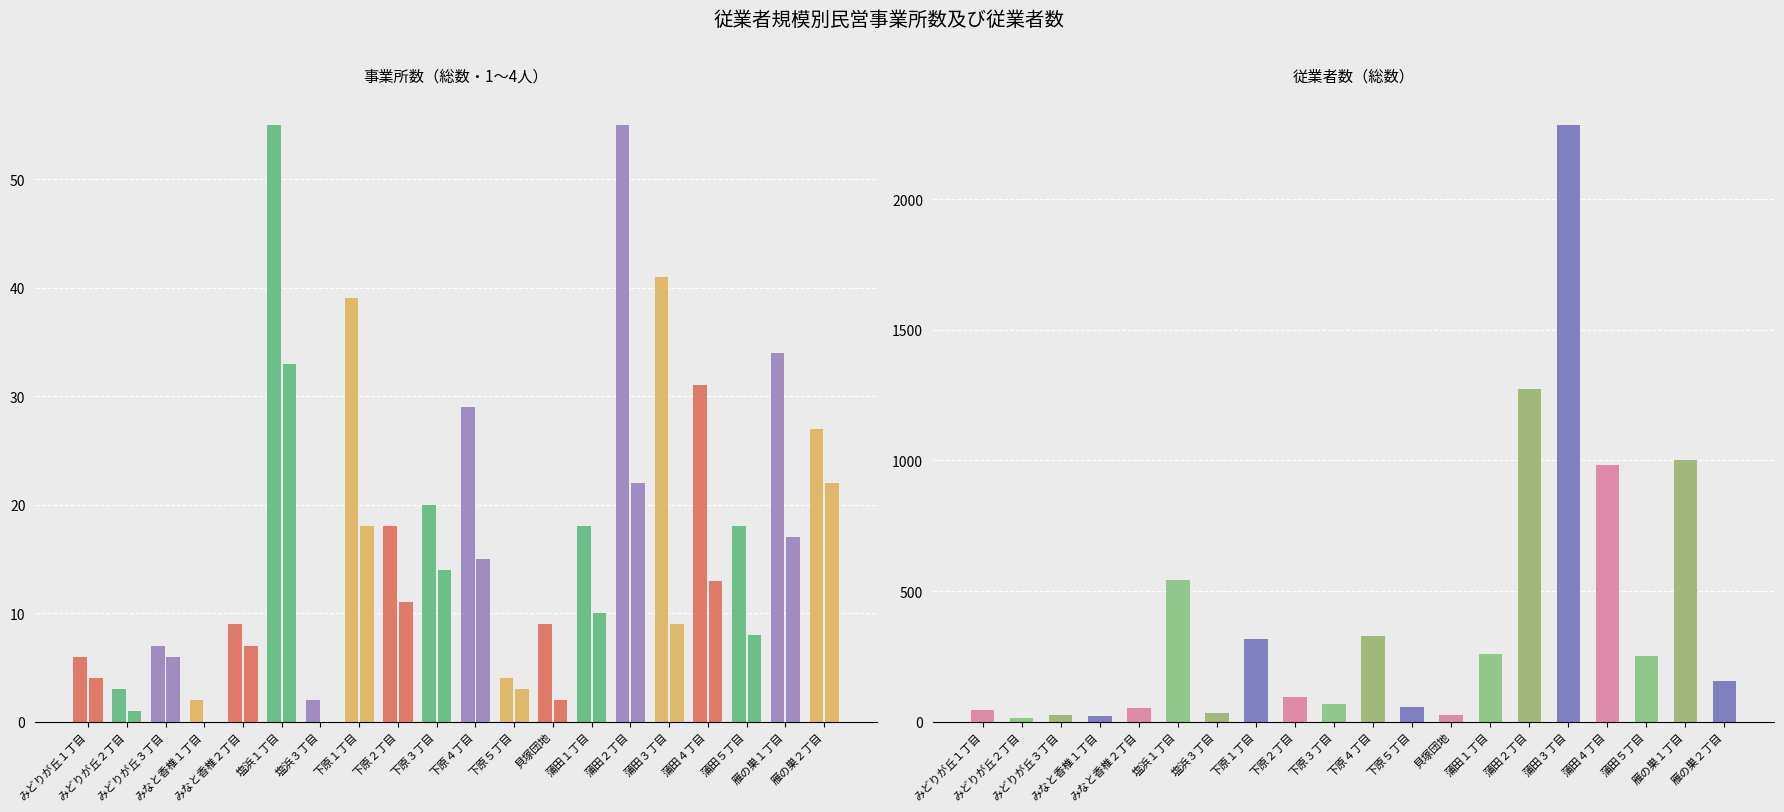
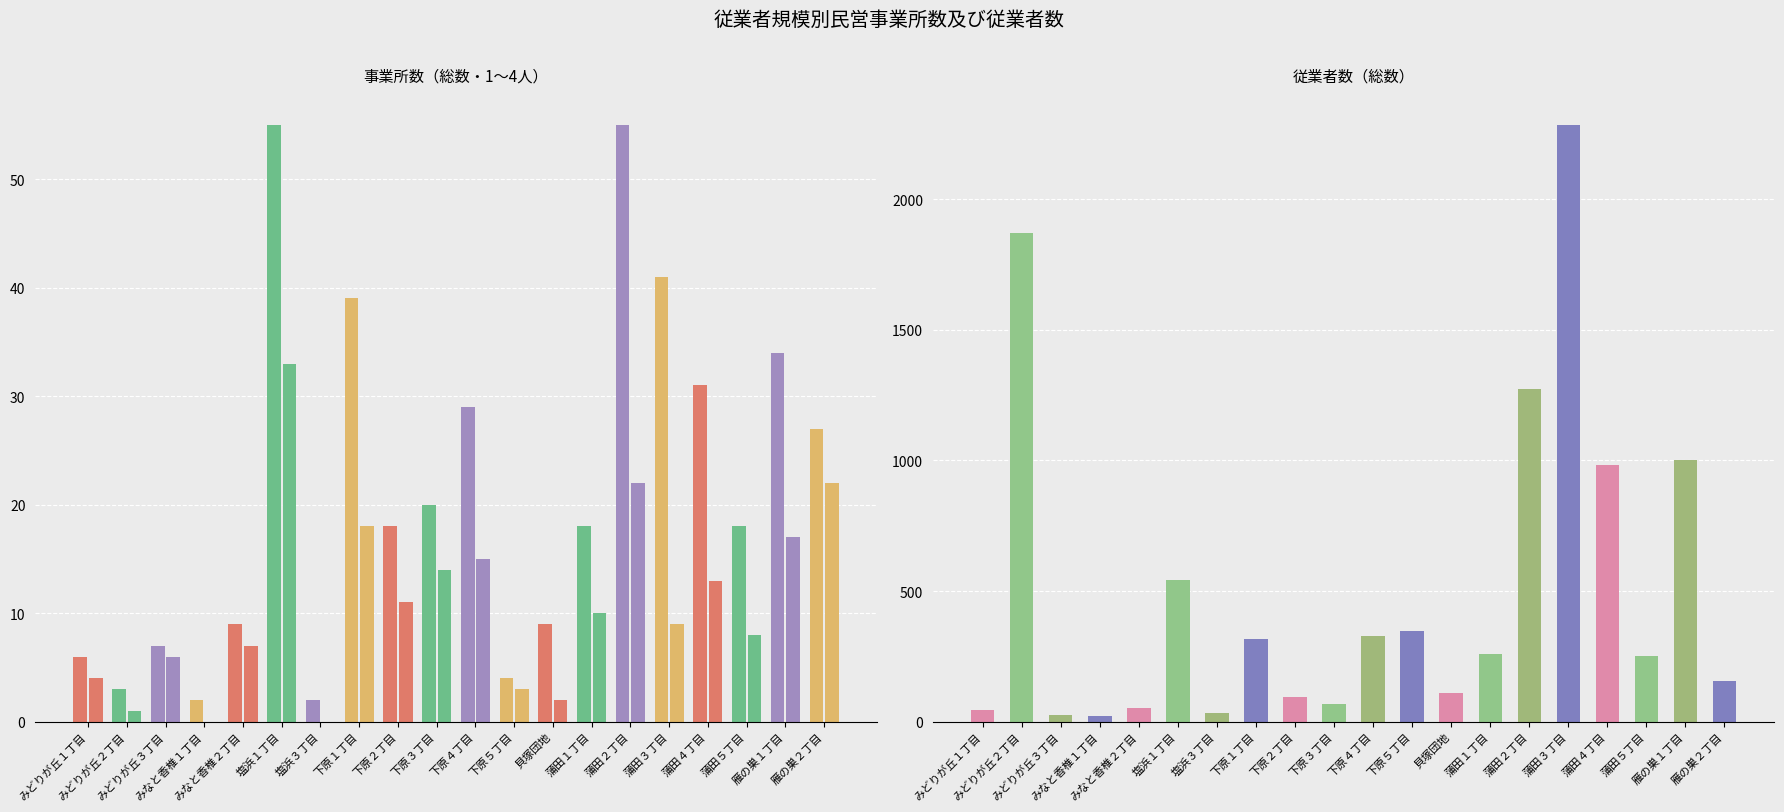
  {
    "従業者数（総数）": {
      "みどりが丘１丁目": 40,
-     "みどりが丘２丁目": 20,
+     "みどりが丘２丁目": 1870,
      "みどりが丘３丁目": 30,
      "みなと香椎１丁目": 20,
      "みなと香椎２丁目": 50,
      "塩浜１丁目": 540,
      "塩浜３丁目": 30,
      "下原１丁目": 320,
      "下原２丁目": 100,
      "下原３丁目": 70,
      "下原４丁目": 330,
-     "下原５丁目": 60,
-     "貝塚団地": 20,
+     "下原５丁目": 350,
+     "貝塚団地": 110,
      "蒲田１丁目": 260,
      "蒲田２丁目": 1270,
      "蒲田３丁目": 2290,
      "蒲田４丁目": 980,
      "蒲田５丁目": 250,
      "雁の巣１丁目": 1000,
      "雁の巣２丁目": 160
    }
  }
